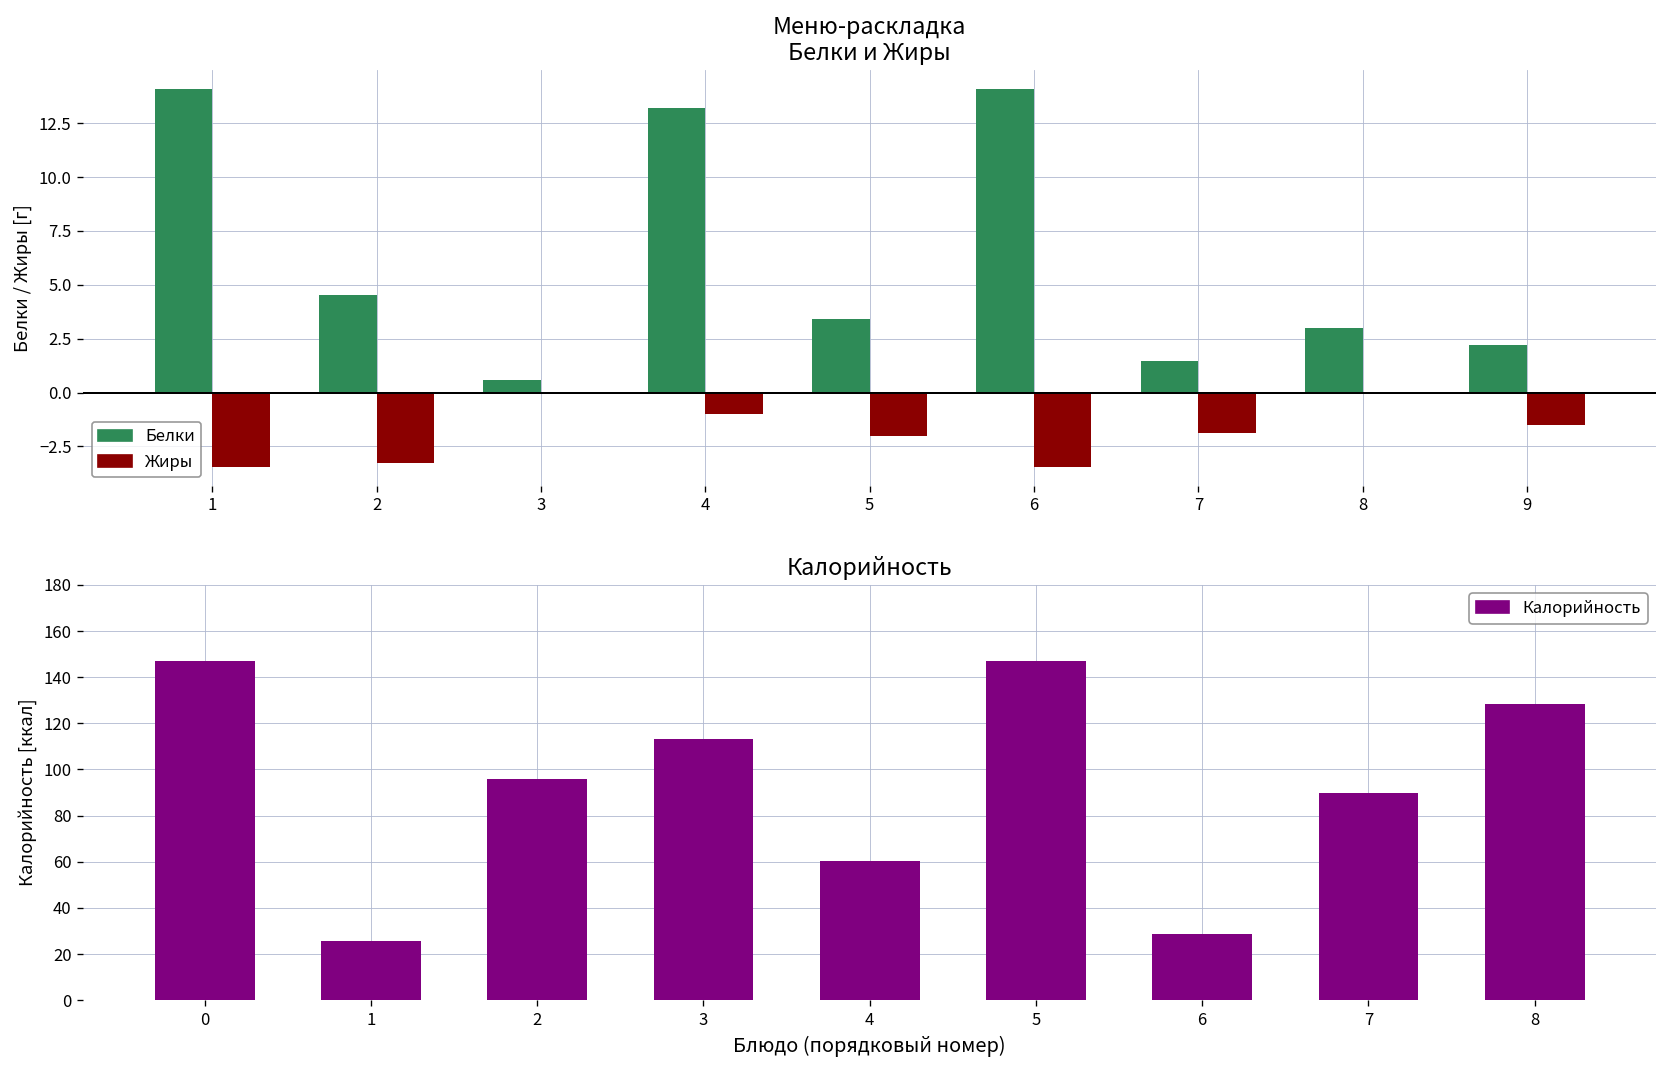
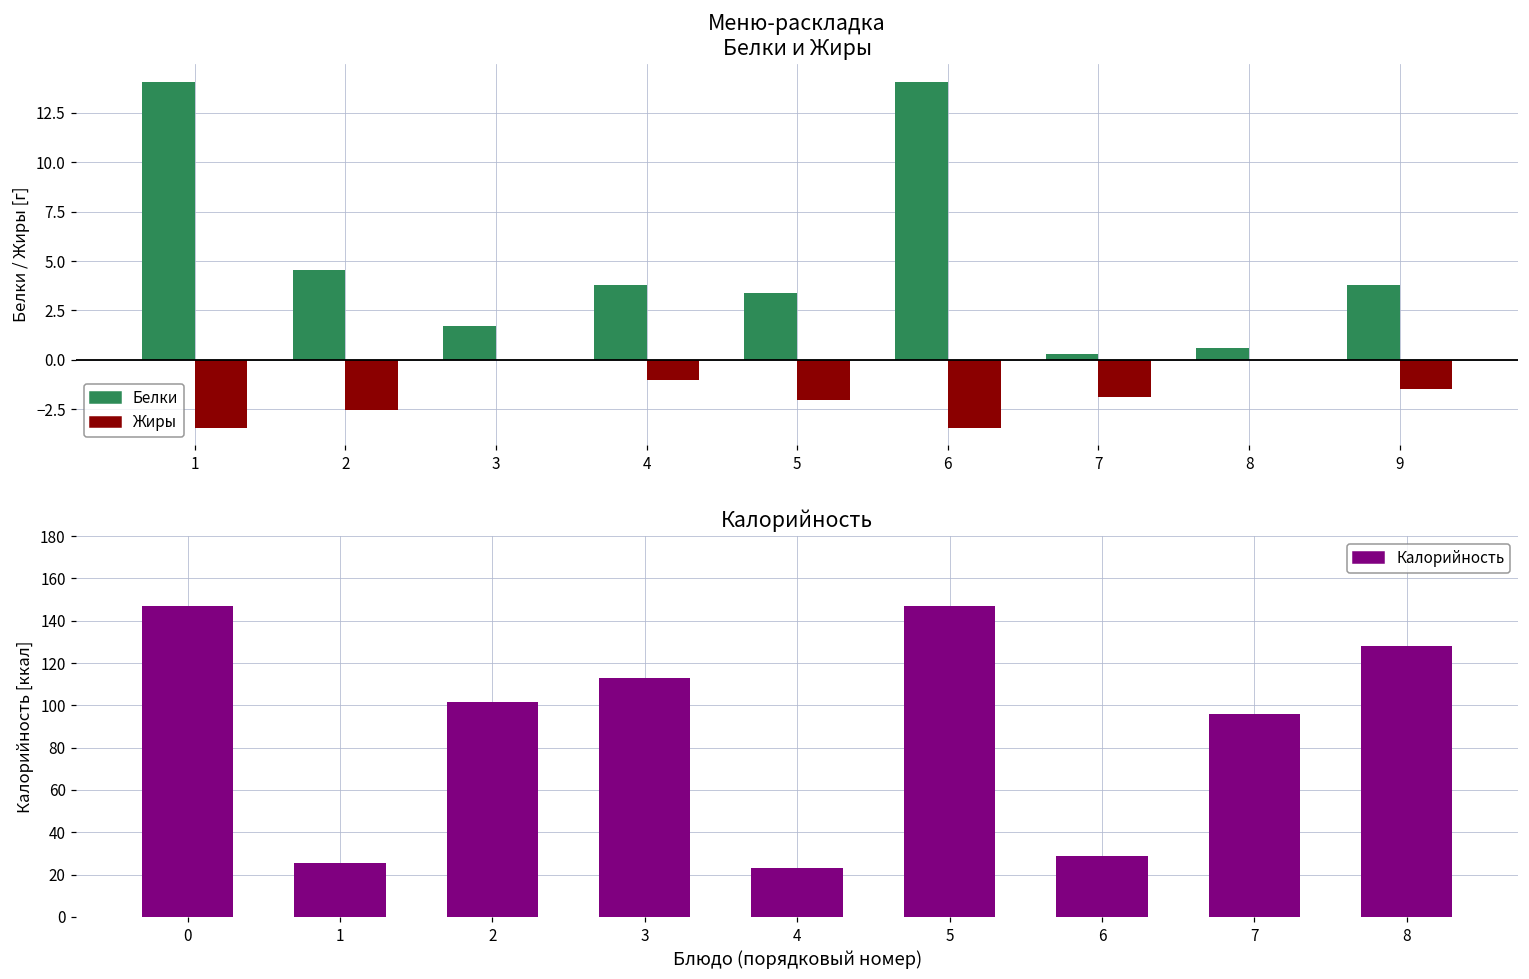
  {
    "Меню-раскладка Белки и Жиры": {
      "Белки": {
        "1": 14.1,
        "2": 4.5,
-       "3": 0.6,
-       "4": 13.2,
+       "3": 1.7,
+       "4": 3.8,
        "5": 3.4,
        "6": 14.1,
-       "7": 1.5,
-       "8": 3.0,
-       "9": 2.2
+       "7": 0.3,
+       "8": 0.6,
+       "9": 3.8
      },
      "Жиры": {
        "1": -3.4,
-       "2": -3.3,
+       "2": -2.5,
        "3": 0.0,
        "4": -1.0,
        "5": -2.0,
        "6": -3.4,
        "7": -1.9,
        "8": 0.0,
        "9": -1.5
      }
    },
    "Калорийность": {
      "0": 147,
      "1": 26,
-     "2": 96,
+     "2": 102,
      "3": 113,
-     "4": 60,
+     "4": 23,
      "5": 147,
      "6": 29,
-     "7": 90,
+     "7": 96,
      "8": 128
    }
  }
